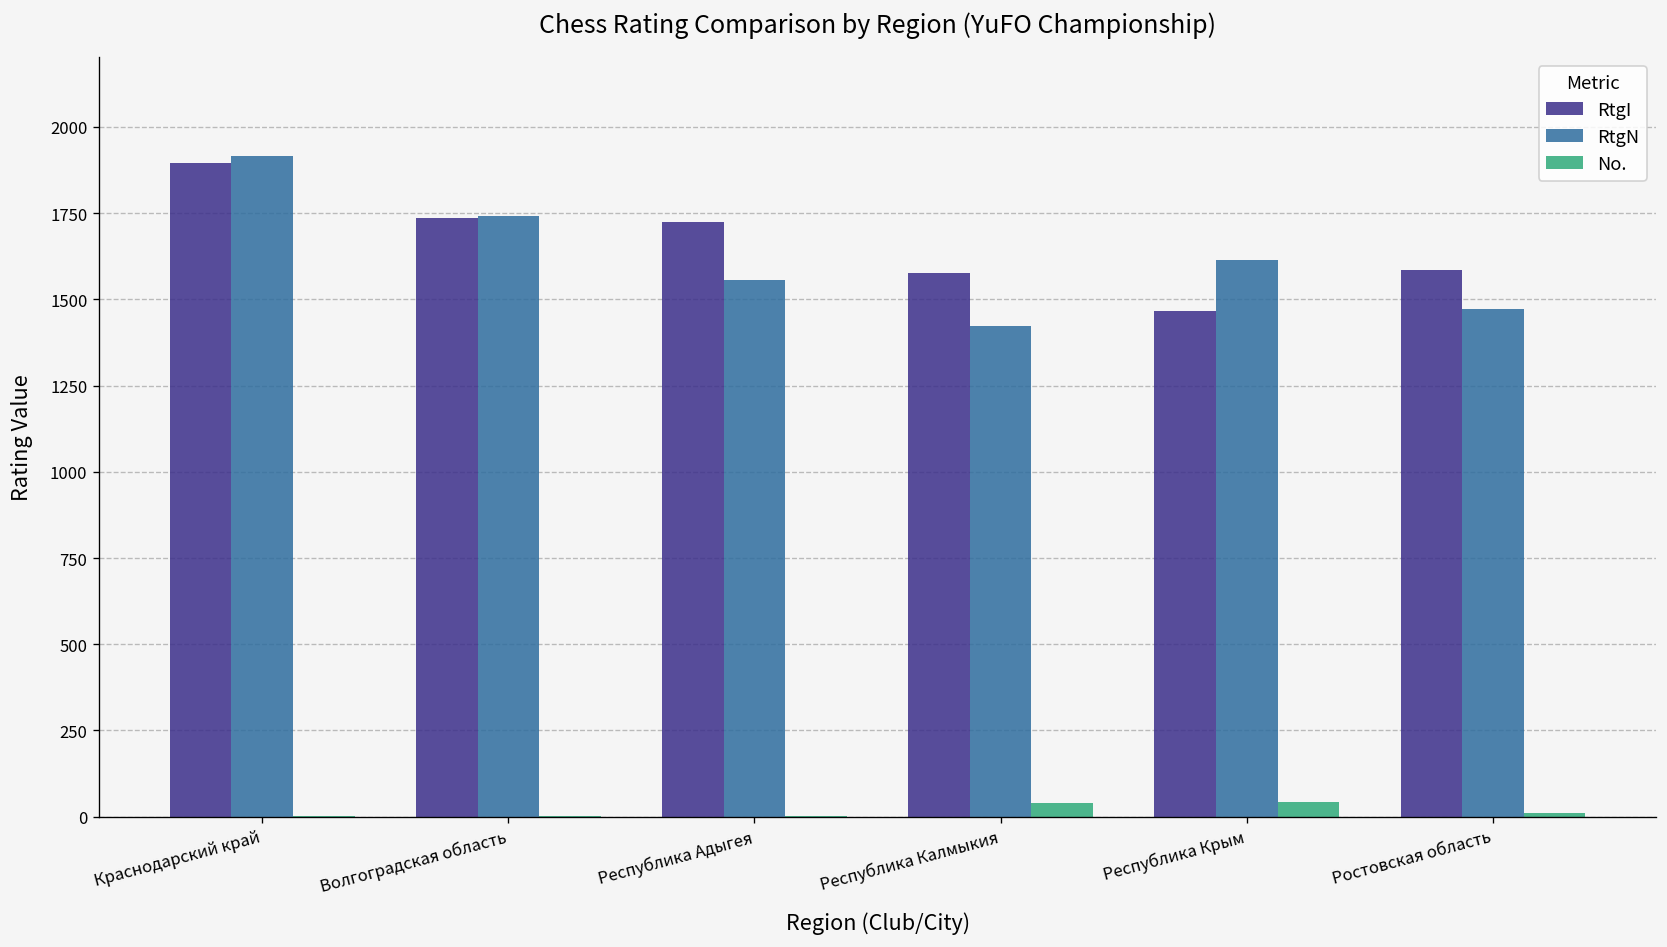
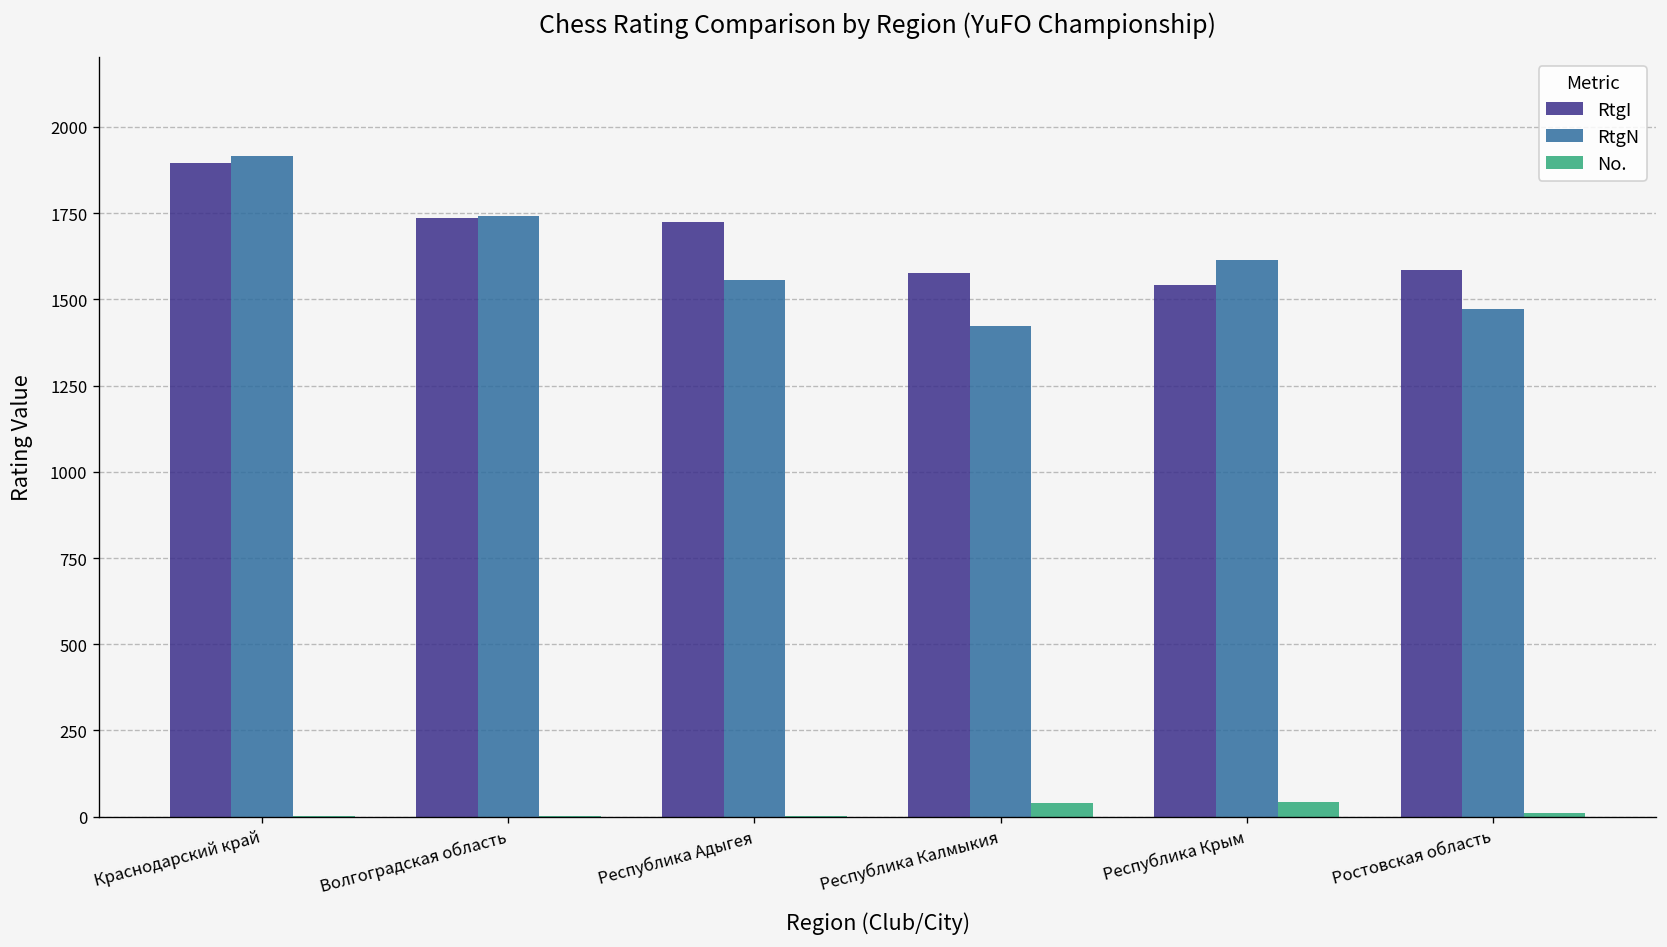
  {
    "RtgI": {
      "Краснодарский край": 1890,
      "Волгоградская область": 1740,
      "Республика Адыгея": 1720,
      "Республика Калмыкия": 1580,
-     "Республика Крым": 1470,
+     "Республика Крым": 1540,
      "Ростовская область": 1580
    },
    "RtgN": {
      "Краснодарский край": 1920,
      "Волгоградская область": 1740,
      "Республика Адыгея": 1560,
      "Республика Калмыкия": 1420,
      "Республика Крым": 1620,
      "Ростовская область": 1470
    },
    "No.": {
      "Республика Калмыкия": 40,
      "Республика Крым": 40,
      "Ростовская область": 10
    }
  }
